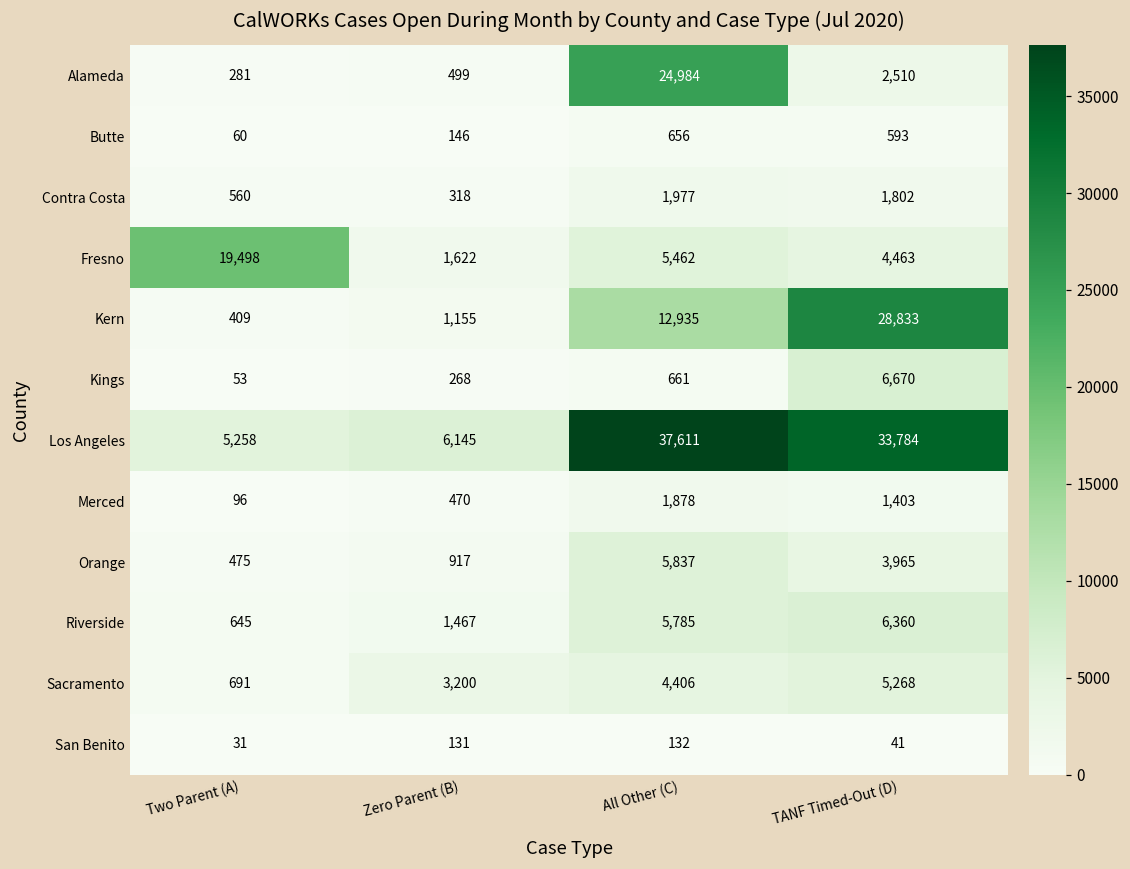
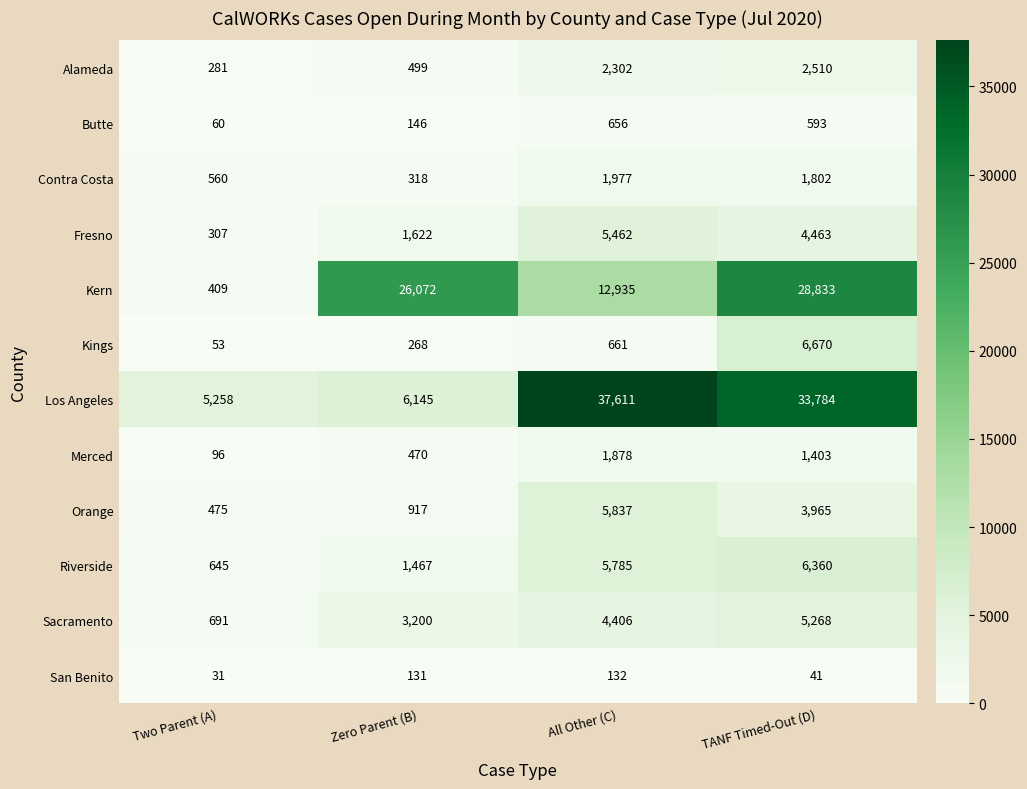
  {
    "Alameda": {
      "Two Parent (A)": "281",
      "Zero Parent (B)": "499",
-     "All Other (C)": "24,984",
+     "All Other (C)": "2,302",
      "TANF Timed-Out (D)": "2,510"
    },
    "Butte": {
      "Two Parent (A)": "60",
      "Zero Parent (B)": "146",
      "All Other (C)": "656",
      "TANF Timed-Out (D)": "593"
    },
    "Contra Costa": {
      "Two Parent (A)": "560",
      "Zero Parent (B)": "318",
      "All Other (C)": "1,977",
      "TANF Timed-Out (D)": "1,802"
    },
    "Fresno": {
-     "Two Parent (A)": "19,498",
+     "Two Parent (A)": "307",
      "Zero Parent (B)": "1,622",
      "All Other (C)": "5,462",
      "TANF Timed-Out (D)": "4,463"
    },
    "Kern": {
      "Two Parent (A)": "409",
-     "Zero Parent (B)": "1,155",
+     "Zero Parent (B)": "26,072",
      "All Other (C)": "12,935",
      "TANF Timed-Out (D)": "28,833"
    },
    "Kings": {
      "Two Parent (A)": "53",
      "Zero Parent (B)": "268",
      "All Other (C)": "661",
      "TANF Timed-Out (D)": "6,670"
    },
    "Los Angeles": {
      "Two Parent (A)": "5,258",
      "Zero Parent (B)": "6,145",
      "All Other (C)": "37,611",
      "TANF Timed-Out (D)": "33,784"
    },
    "Merced": {
      "Two Parent (A)": "96",
      "Zero Parent (B)": "470",
      "All Other (C)": "1,878",
      "TANF Timed-Out (D)": "1,403"
    },
    "Orange": {
      "Two Parent (A)": "475",
      "Zero Parent (B)": "917",
      "All Other (C)": "5,837",
      "TANF Timed-Out (D)": "3,965"
    },
    "Riverside": {
      "Two Parent (A)": "645",
      "Zero Parent (B)": "1,467",
      "All Other (C)": "5,785",
      "TANF Timed-Out (D)": "6,360"
    },
    "Sacramento": {
      "Two Parent (A)": "691",
      "Zero Parent (B)": "3,200",
      "All Other (C)": "4,406",
      "TANF Timed-Out (D)": "5,268"
    },
    "San Benito": {
      "Two Parent (A)": "31",
      "Zero Parent (B)": "131",
      "All Other (C)": "132",
      "TANF Timed-Out (D)": "41"
    }
  }
